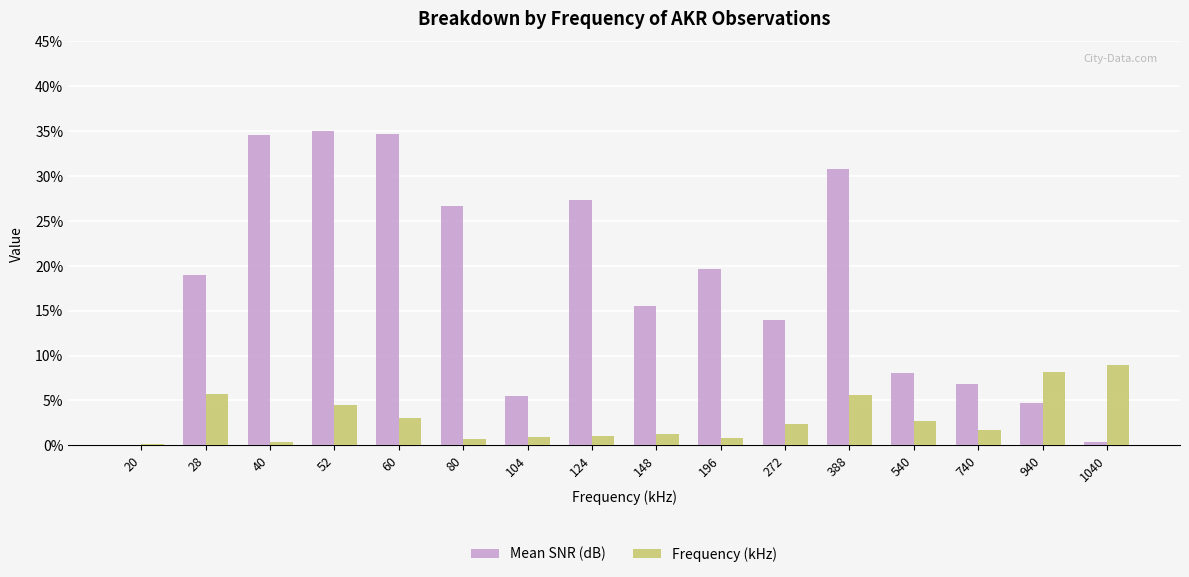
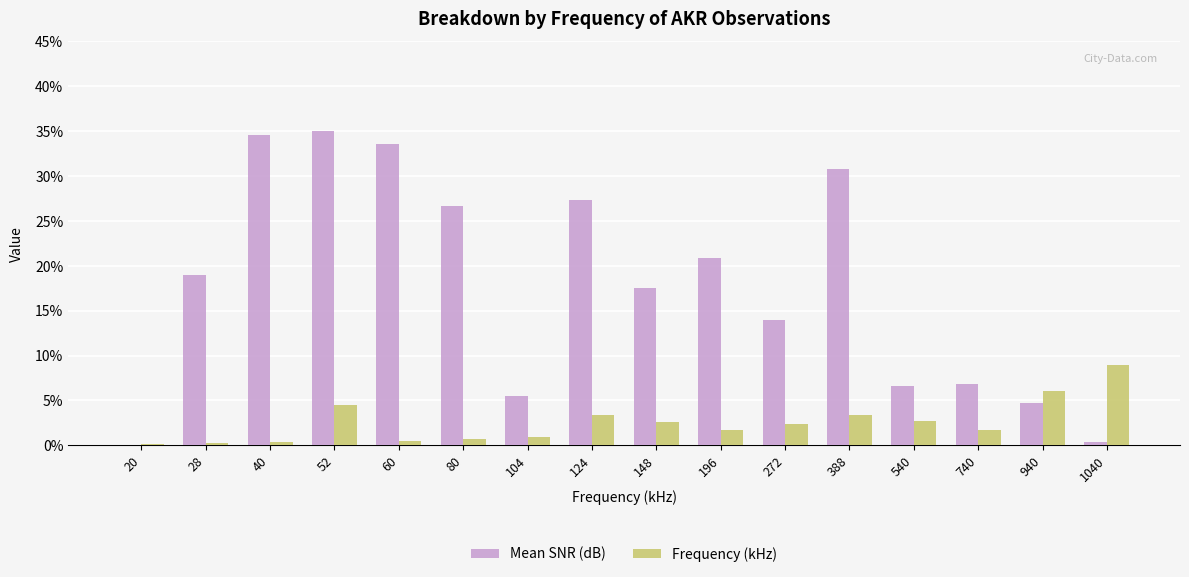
  {
    "Mean SNR (dB)": {
      "20": "0%",
      "28": "19%",
      "40": "35%",
      "52": "35%",
-     "60": "35%",
+     "60": "34%",
      "80": "27%",
      "104": "6%",
      "124": "27%",
-     "148": "15%",
-     "196": "20%",
+     "148": "18%",
+     "196": "21%",
      "272": "14%",
      "388": "31%",
-     "540": "8%",
+     "540": "7%",
      "740": "7%",
      "940": "5%",
      "1040": "0%"
    },
    "Frequency (kHz)": {
-     "28": "6%",
+     "28": "0%",
      "40": "0%",
      "52": "5%",
-     "60": "3%",
+     "60": "1%",
      "80": "1%",
      "104": "1%",
-     "124": "1%",
-     "148": "1%",
-     "196": "1%",
+     "124": "3%",
+     "148": "3%",
+     "196": "2%",
      "272": "2%",
-     "388": "6%",
+     "388": "3%",
      "540": "3%",
      "740": "2%",
-     "940": "8%",
+     "940": "6%",
      "1040": "9%"
    }
  }
